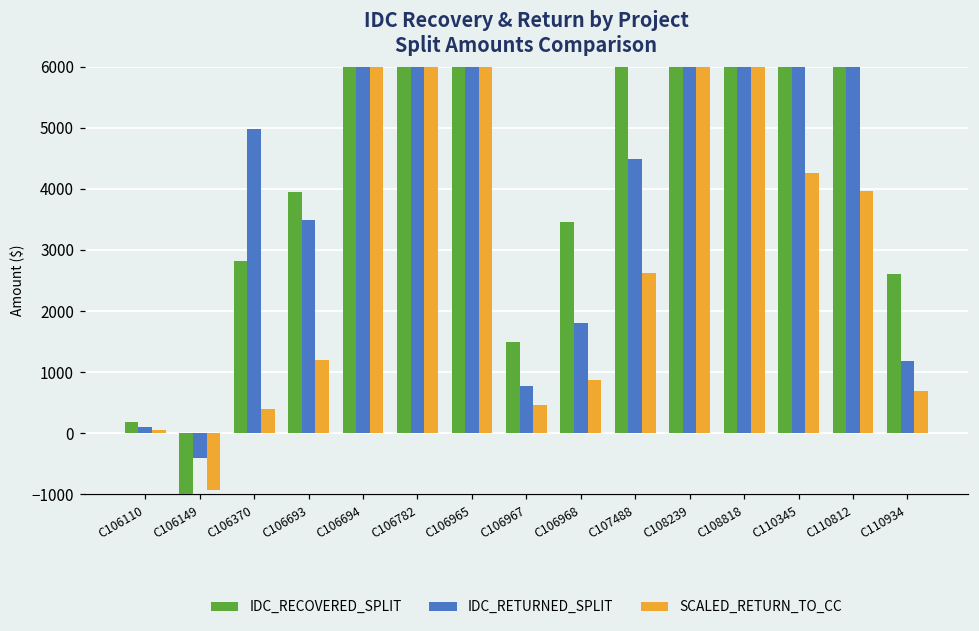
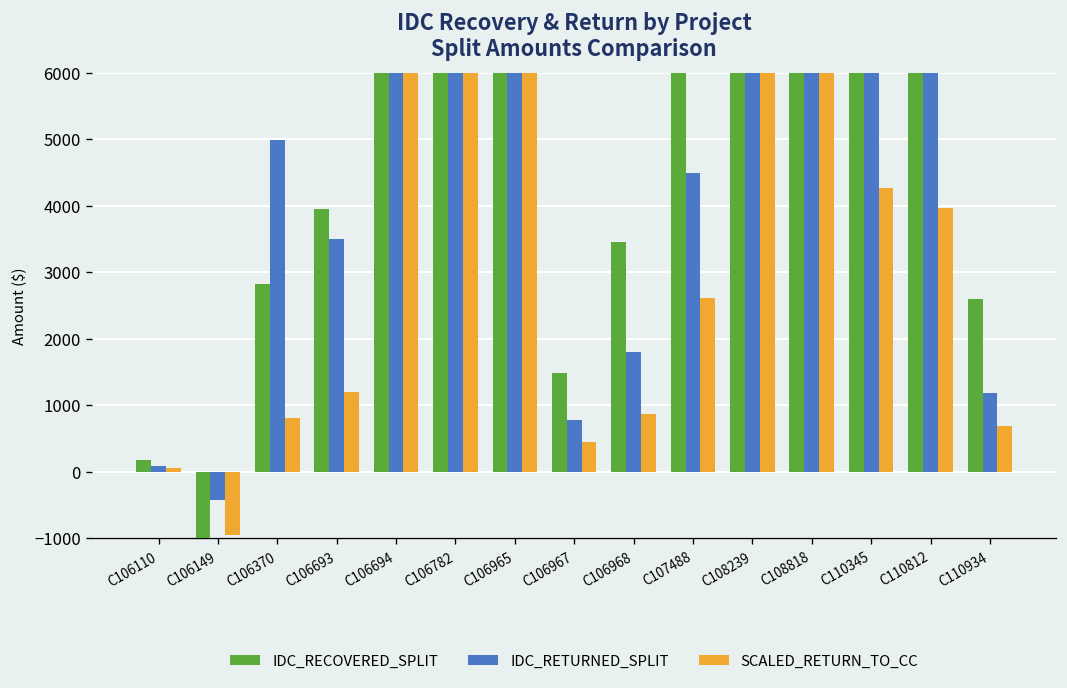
  {
    "IDC_RECOVERED_SPLIT": {
      "C106110": 200,
      "C106370": 2800,
      "C106693": 4000,
      "C106967": 1500,
      "C106968": 3500,
      "C110934": 2600
    },
    "IDC_RETURNED_SPLIT": {
      "C106110": 100,
      "C106149": -400,
      "C106370": 5000,
      "C106693": 3500,
      "C106967": 800,
      "C106968": 1800,
      "C107488": 4500,
      "C110934": 1200
    },
    "SCALED_RETURN_TO_CC": {
      "C106110": 100,
      "C106149": -900,
-     "C106370": 400,
+     "C106370": 800,
      "C106693": 1200,
      "C106967": 500,
      "C106968": 900,
      "C107488": 2600,
      "C110345": 4300,
      "C110812": 4000,
      "C110934": 700
    }
  }
